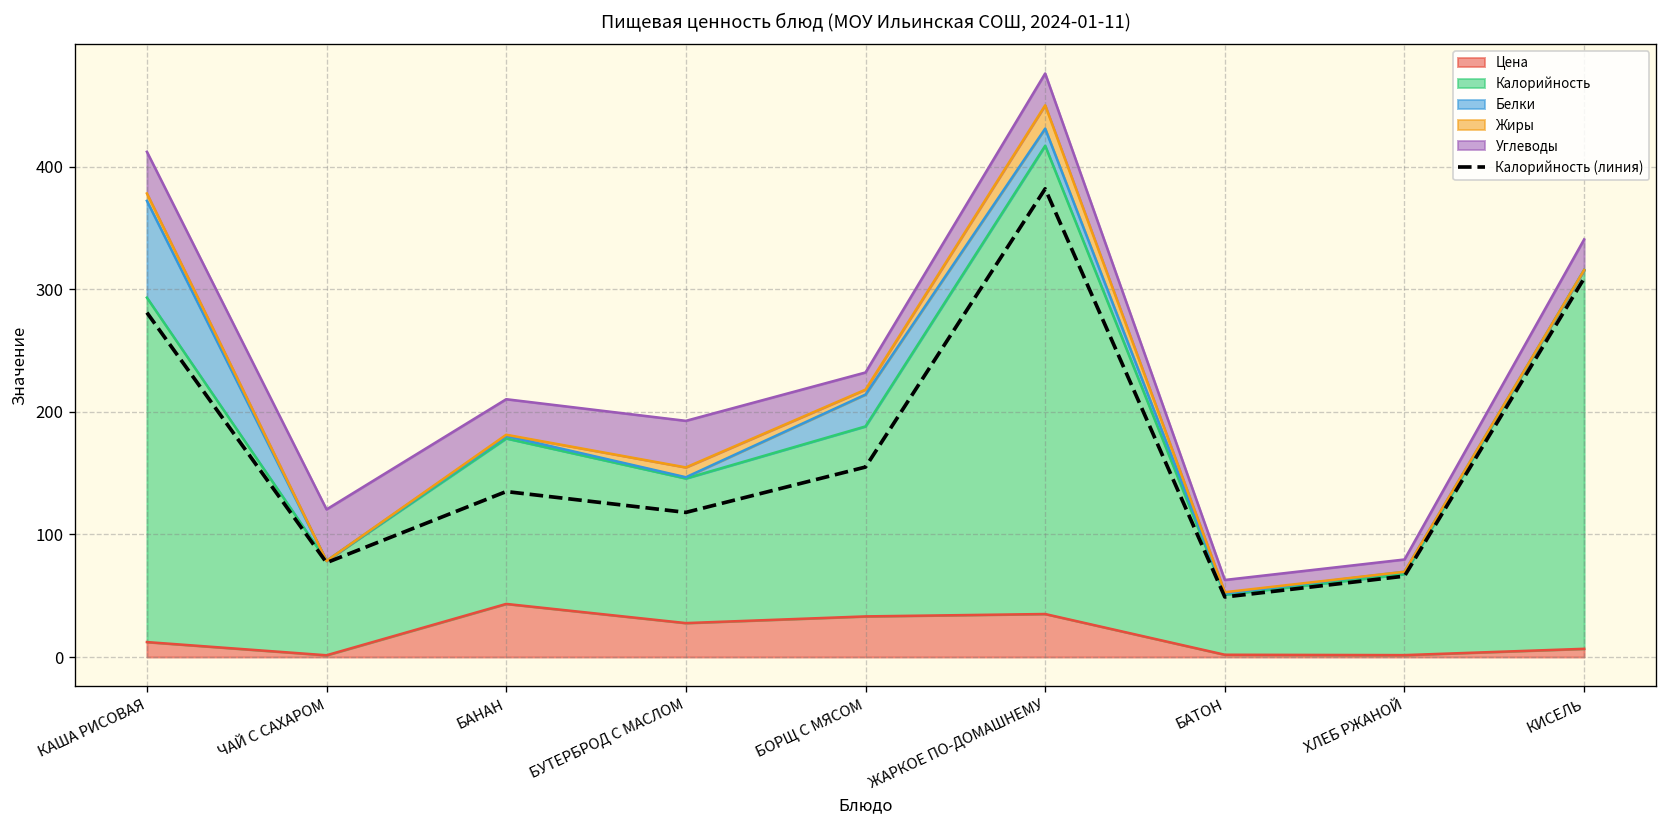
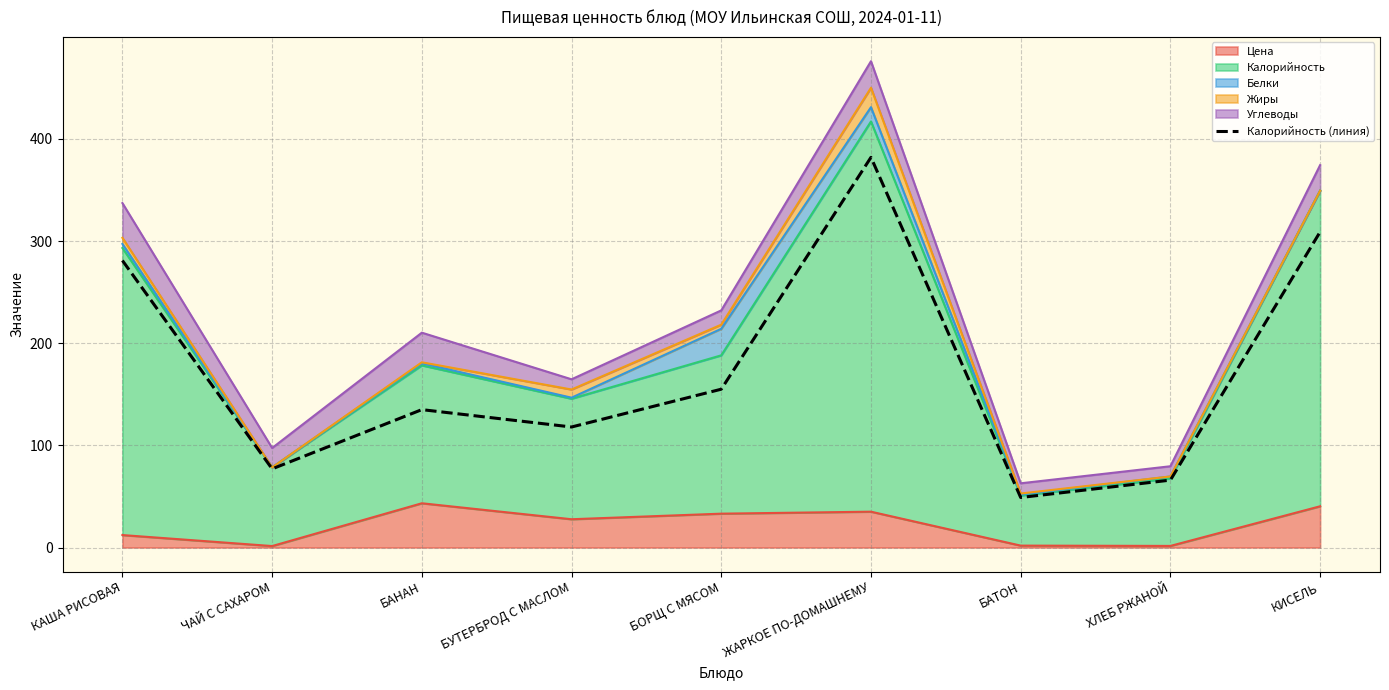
  {
    "Цена": {
      "КАША РИСОВАЯ": 12,
      "ЧАЙ С САХАРОМ": 1,
      "БАНАН": 43,
      "БУТЕРБРОД С МАСЛОМ": 28,
      "БОРЩ С МЯСОМ": 33,
      "ЖАРКОЕ ПО-ДОМАШНЕМУ": 35,
      "БАТОН": 2,
      "ХЛЕБ РЖАНОЙ": 2,
-     "КИСЕЛЬ": 7
+     "КИСЕЛЬ": 40
    },
    "Калорийность": {
      "КАША РИСОВАЯ": 281,
      "БОРЩ С МЯСОМ": 155,
      "ЖАРКОЕ ПО-ДОМАШНЕМУ": 382
    },
    "Белки": {
-     "КАША РИСОВАЯ": 79,
+     "КАША РИСОВАЯ": 4,
      "БОРЩ С МЯСОМ": 26,
      "ЖАРКОЕ ПО-ДОМАШНЕМУ": 14
    },
    "Жиры": {
      "КАША РИСОВАЯ": 6,
      "БУТЕРБРОД С МАСЛОМ": 8,
      "БОРЩ С МЯСОМ": 4,
      "ЖАРКОЕ ПО-ДОМАШНЕМУ": 19
    },
    "Углеводы": {
      "КАША РИСОВАЯ": 34,
-     "ЧАЙ С САХАРОМ": 42,
+     "ЧАЙ С САХАРОМ": 19,
      "БАНАН": 29,
-     "БУТЕРБРОД С МАСЛОМ": 38,
+     "БУТЕРБРОД С МАСЛОМ": 10,
      "БОРЩ С МЯСОМ": 14,
      "ЖАРКОЕ ПО-ДОМАШНЕМУ": 26,
      "БАТОН": 10,
      "ХЛЕБ РЖАНОЙ": 10,
      "КИСЕЛЬ": 25
    },
    "Калорийность (линия)": {
      "КАША РИСОВАЯ": 281,
      "БАНАН": 135,
      "БУТЕРБРОД С МАСЛОМ": 118,
      "БОРЩ С МЯСОМ": 155,
      "ЖАРКОЕ ПО-ДОМАШНЕМУ": 382,
      "КИСЕЛЬ": 309
    }
  }
